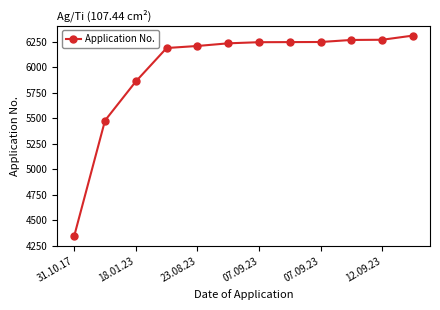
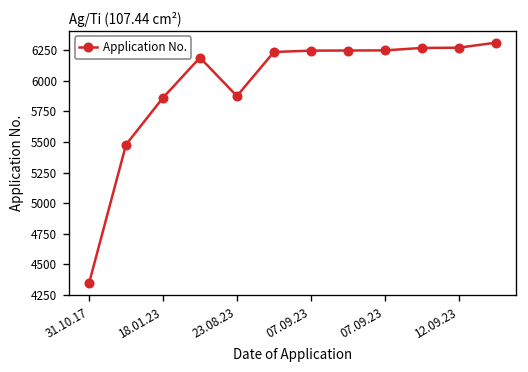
  {
    "31.10.17": 4350,
    "18.01.23": 5860,
-   "23.08.23": 6210
+   "23.08.23": 5880
  }
